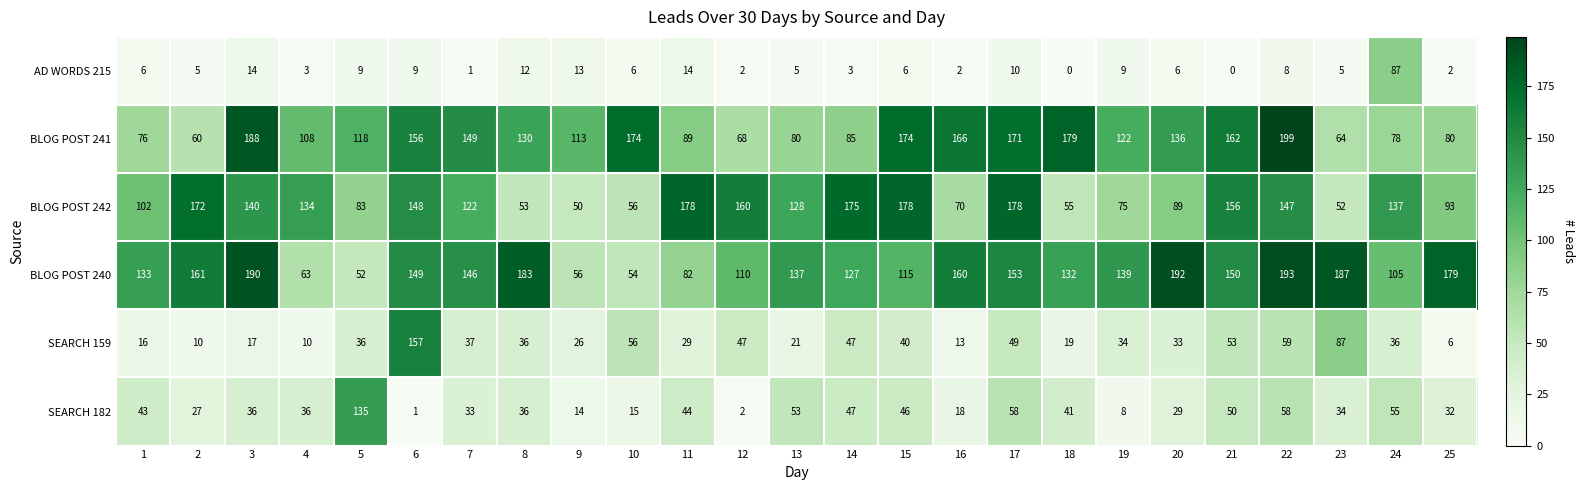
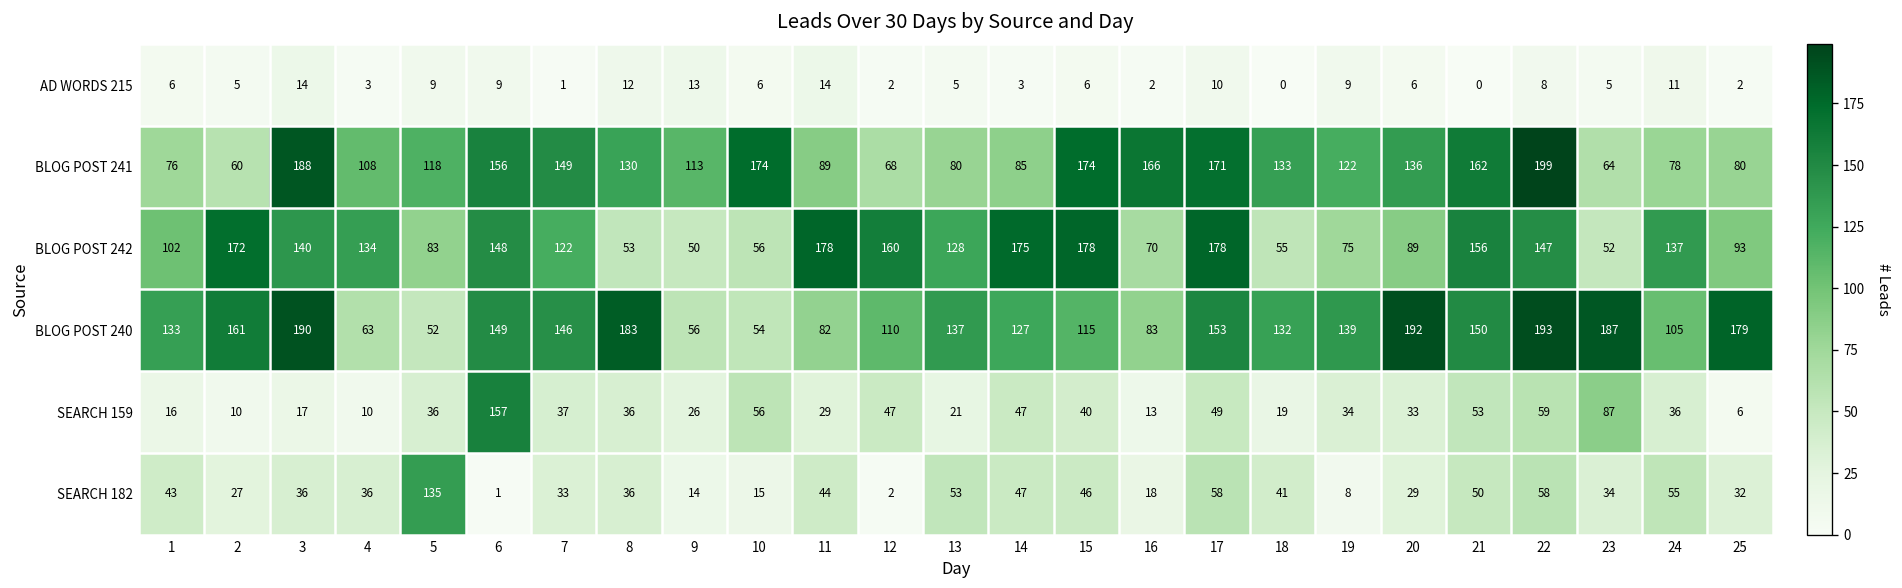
  {
    "AD WORDS 215": {
      "1": 6,
      "2": 5,
      "3": 14,
      "4": 3,
      "5": 9,
      "6": 9,
      "7": 1,
      "8": 12,
      "9": 13,
      "10": 6,
      "11": 14,
      "12": 2,
      "13": 5,
      "14": 3,
      "15": 6,
      "16": 2,
      "17": 10,
      "18": 0,
      "19": 9,
      "20": 6,
      "21": 0,
      "22": 8,
      "23": 5,
-     "24": 87,
+     "24": 11,
      "25": 2
    },
    "BLOG POST 241": {
      "1": 76,
      "2": 60,
      "3": 188,
      "4": 108,
      "5": 118,
      "6": 156,
      "7": 149,
      "8": 130,
      "9": 113,
      "10": 174,
      "11": 89,
      "12": 68,
      "13": 80,
      "14": 85,
      "15": 174,
      "16": 166,
      "17": 171,
-     "18": 179,
+     "18": 133,
      "19": 122,
      "20": 136,
      "21": 162,
      "22": 199,
      "23": 64,
      "24": 78,
      "25": 80
    },
    "BLOG POST 242": {
      "1": 102,
      "2": 172,
      "3": 140,
      "4": 134,
      "5": 83,
      "6": 148,
      "7": 122,
      "8": 53,
      "9": 50,
      "10": 56,
      "11": 178,
      "12": 160,
      "13": 128,
      "14": 175,
      "15": 178,
      "16": 70,
      "17": 178,
      "18": 55,
      "19": 75,
      "20": 89,
      "21": 156,
      "22": 147,
      "23": 52,
      "24": 137,
      "25": 93
    },
    "BLOG POST 240": {
      "1": 133,
      "2": 161,
      "3": 190,
      "4": 63,
      "5": 52,
      "6": 149,
      "7": 146,
      "8": 183,
      "9": 56,
      "10": 54,
      "11": 82,
      "12": 110,
      "13": 137,
      "14": 127,
      "15": 115,
-     "16": 160,
+     "16": 83,
      "17": 153,
      "18": 132,
      "19": 139,
      "20": 192,
      "21": 150,
      "22": 193,
      "23": 187,
      "24": 105,
      "25": 179
    },
    "SEARCH 159": {
      "1": 16,
      "2": 10,
      "3": 17,
      "4": 10,
      "5": 36,
      "6": 157,
      "7": 37,
      "8": 36,
      "9": 26,
      "10": 56,
      "11": 29,
      "12": 47,
      "13": 21,
      "14": 47,
      "15": 40,
      "16": 13,
      "17": 49,
      "18": 19,
      "19": 34,
      "20": 33,
      "21": 53,
      "22": 59,
      "23": 87,
      "24": 36,
      "25": 6
    },
    "SEARCH 182": {
      "1": 43,
      "2": 27,
      "3": 36,
      "4": 36,
      "5": 135,
      "6": 1,
      "7": 33,
      "8": 36,
      "9": 14,
      "10": 15,
      "11": 44,
      "12": 2,
      "13": 53,
      "14": 47,
      "15": 46,
      "16": 18,
      "17": 58,
      "18": 41,
      "19": 8,
      "20": 29,
      "21": 50,
      "22": 58,
      "23": 34,
      "24": 55,
      "25": 32
    }
  }
